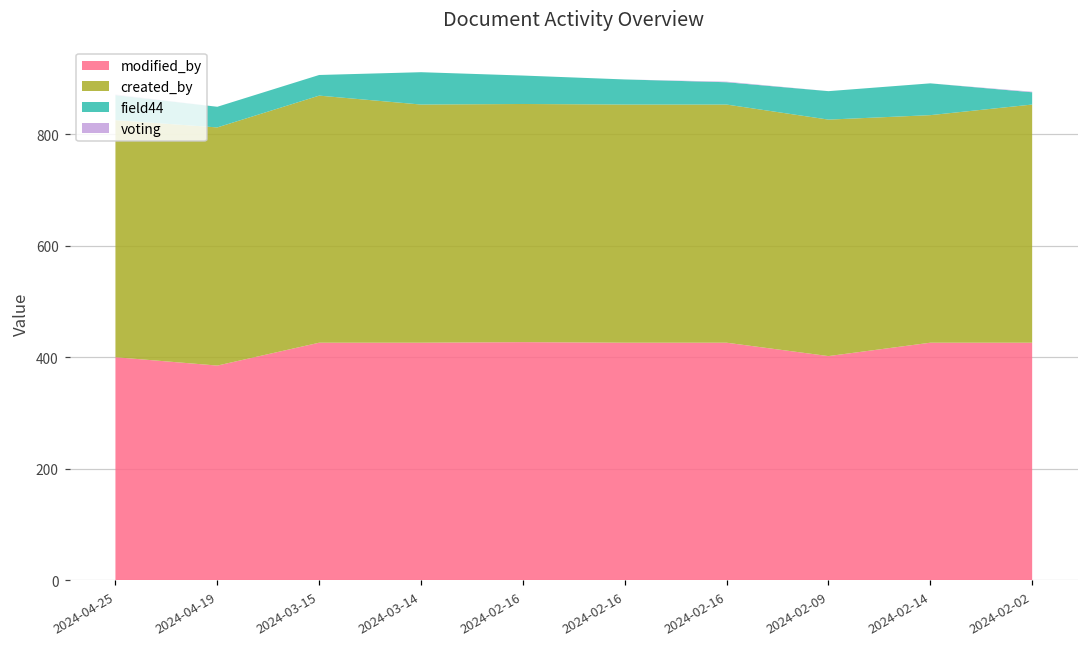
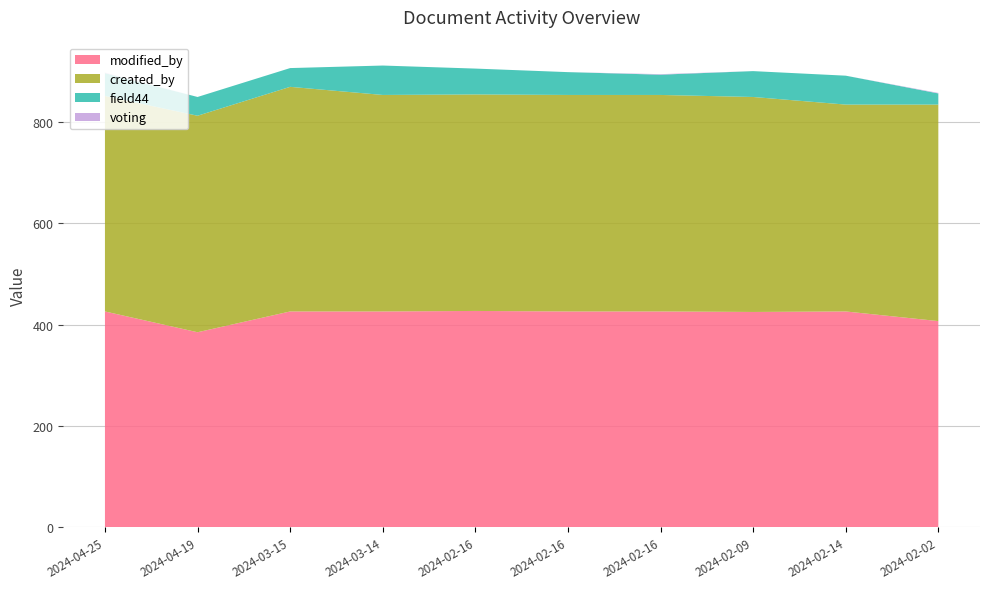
  {
    "modified_by": {
-     "2024-04-25": 400,
+     "2024-04-25": 430,
      "2024-04-19": 390,
      "2024-03-15": 430,
      "2024-03-14": 430,
-     "2024-02-09": 400,
+     "2024-02-09": 430,
      "2024-02-14": 430,
-     "2024-02-02": 430
+     "2024-02-02": 410
    },
    "created_by": {
      "2024-04-19": 430,
      "2024-03-15": 440,
      "2024-03-14": 430,
      "2024-02-09": 420,
      "2024-02-14": 410,
      "2024-02-02": 430
    }
  }
